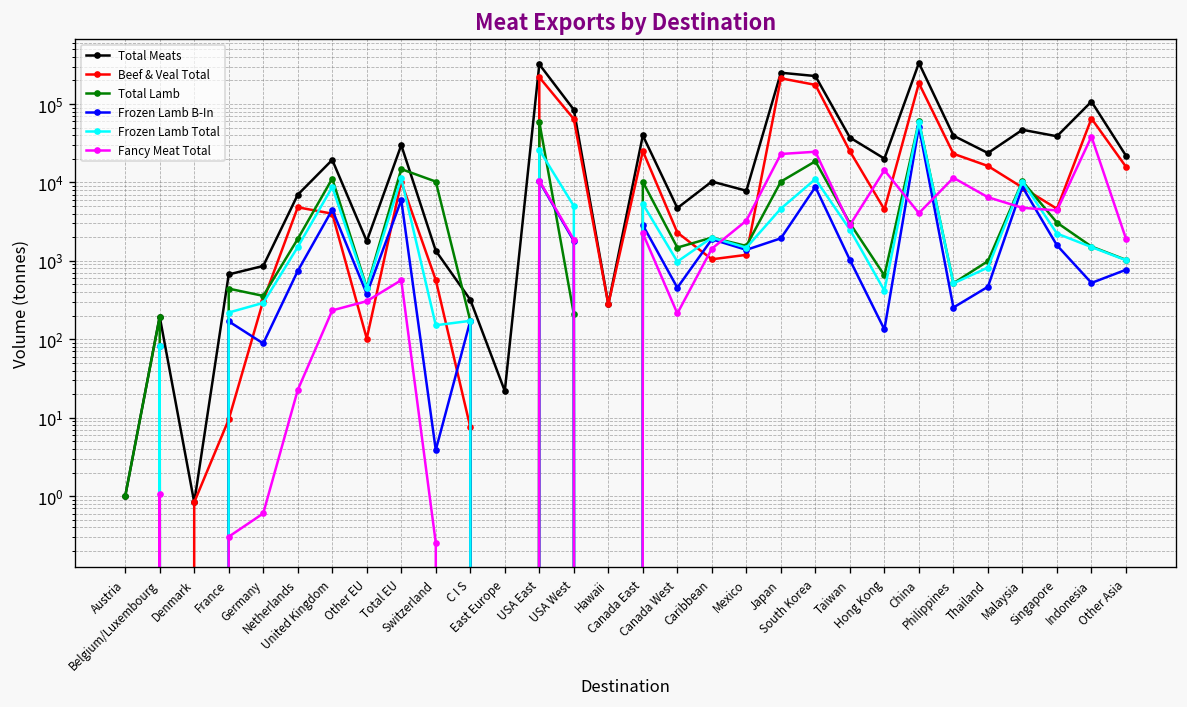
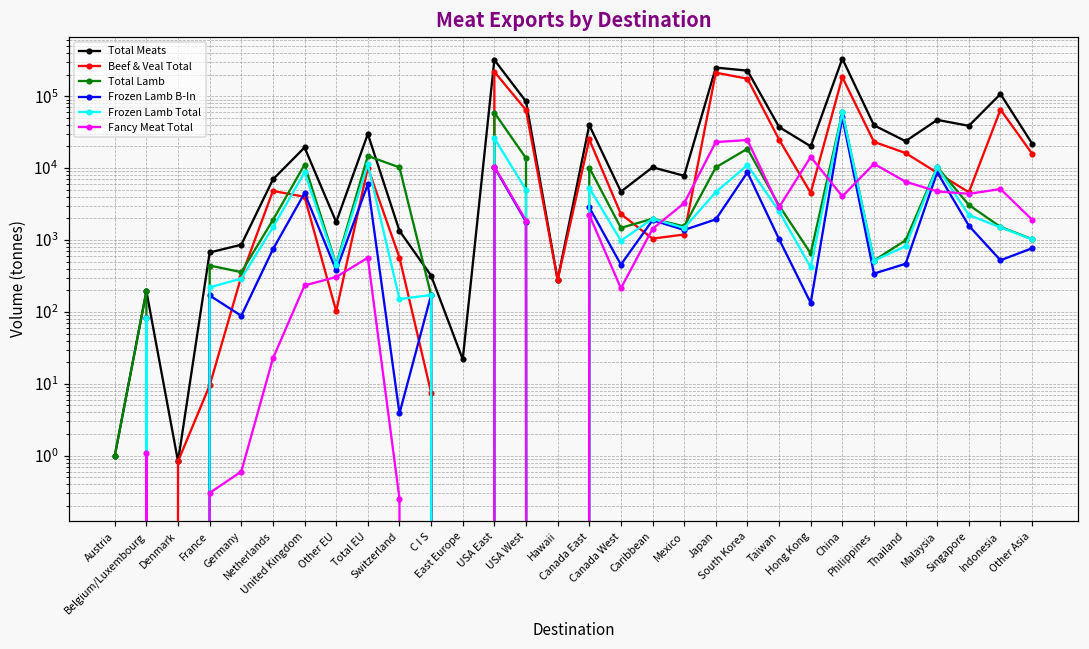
  {
    "Total Meats": {
      "France": 700,
      "Germany": 900,
      "Netherlands": 7000,
      "United Kingdom": 19000,
      "Other EU": 1800,
      "Total EU": 30000,
      "Switzerland": 1300,
      "C I S": 300,
      "East Europe": 22,
      "USA East": 300000,
      "USA West": 80000,
      "Canada East": 40000,
      "Canada West": 5000,
      "Caribbean": 10000,
      "Mexico": 8000,
      "Japan": 250000,
      "South Korea": 230000,
      "Taiwan": 40000,
      "Hong Kong": 20000,
      "China": 300000,
      "Philippines": 40000,
      "Thailand": 24000,
      "Malaysia": 50000,
      "Singapore": 40000,
      "Indonesia": 110000,
      "Other Asia": 22000
    },
    "Beef & Veal Total": {
      "France": 10,
      "Netherlands": 5000,
      "United Kingdom": 4000,
      "Other EU": 100,
      "Total EU": 10000,
      "Switzerland": 600,
      "C I S": 8,
      "USA East": 220000,
      "USA West": 60000,
      "Canada East": 25000,
      "Canada West": 2300,
      "Caribbean": 1000,
      "Mexico": 1200,
      "Japan": 210000,
      "South Korea": 180000,
      "Taiwan": 25000,
      "Hong Kong": 5000,
      "China": 180000,
      "Philippines": 23000,
      "Thailand": 16000,
      "Indonesia": 70000,
      "Other Asia": 16000
    },
    "Total Lamb": {
      "France": 400,
      "Germany": 400,
      "Netherlands": 1900,
      "United Kingdom": 11000,
      "Total EU": 15000,
      "Switzerland": 10000,
      "USA East": 60000,
-     "USA West": 210,
+     "USA West": 14000,
      "Canada East": 10000,
      "Canada West": 1500,
      "Japan": 10000,
      "South Korea": 19000,
      "Hong Kong": 700,
      "Thailand": 1000,
      "Singapore": 3000
    },
    "Frozen Lamb B-In": {
      "France": 170,
      "Germany": 90,
      "Netherlands": 700,
      "United Kingdom": 4000,
      "Other EU": 400,
      "Total EU": 6000,
      "Switzerland": 4,
      "Canada East": 3000,
      "Canada West": 500,
      "Japan": 1900,
      "South Korea": 9000,
      "Taiwan": 1000,
      "Hong Kong": 130,
      "China": 50000,
-     "Philippines": 250,
+     "Philippines": 300,
      "Thailand": 500,
      "Singapore": 1600,
      "Indonesia": 500,
      "Other Asia": 800
    },
    "Frozen Lamb Total": {
      "France": 220,
      "Netherlands": 1500,
      "United Kingdom": 9000,
      "Total EU": 11000,
      "Switzerland": 150,
      "USA East": 26000,
      "USA West": 5000,
      "Canada East": 5000,
      "Canada West": 1000,
      "Japan": 5000,
      "South Korea": 11000,
      "Taiwan": 2500,
      "Hong Kong": 400,
      "Thailand": 800,
      "Singapore": 2200
    },
    "Fancy Meat Total": {
      "Belgium/Luxembourg": 1,
      "France": 0.3,
      "Germany": 0.6,
      "Netherlands": 23,
      "United Kingdom": 230,
      "Other EU": 300,
      "Total EU": 600,
      "Switzerland": 0.25,
      "Canada East": 2200,
      "Canada West": 210,
      "Caribbean": 1400,
      "Mexico": 3000,
      "Japan": 23000,
      "South Korea": 25000,
      "Hong Kong": 14000,
      "China": 4000,
      "Philippines": 11000,
      "Thailand": 6000,
      "Malaysia": 5000,
-     "Indonesia": 40000,
+     "Indonesia": 5000,
      "Other Asia": 1900
    }
  }
